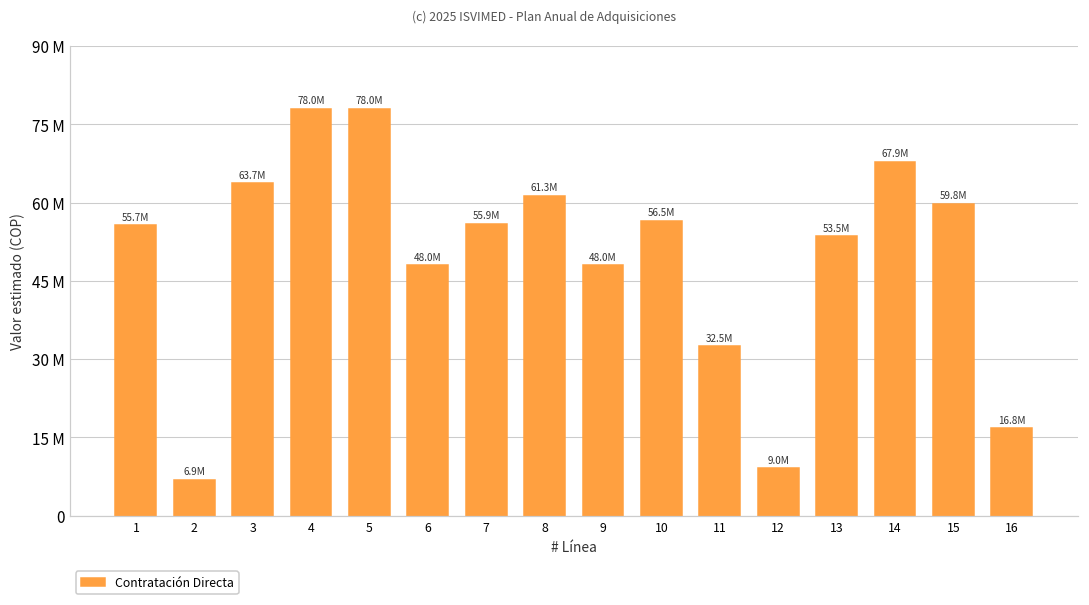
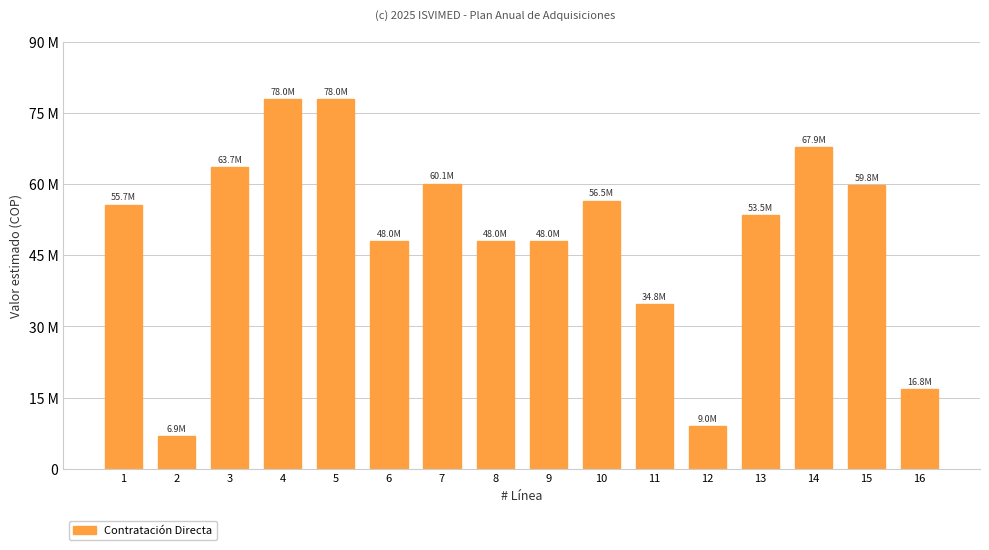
  {
    "1": "55.7M",
    "2": "6.9M",
    "3": "63.7M",
    "4": "78.0M",
    "5": "78.0M",
    "6": "48.0M",
-   "7": "55.9M",
-   "8": "61.3M",
+   "7": "60.1M",
+   "8": "48.0M",
    "9": "48.0M",
    "10": "56.5M",
-   "11": "32.5M",
+   "11": "34.8M",
    "12": "9.0M",
    "13": "53.5M",
    "14": "67.9M",
    "15": "59.8M",
    "16": "16.8M"
  }
